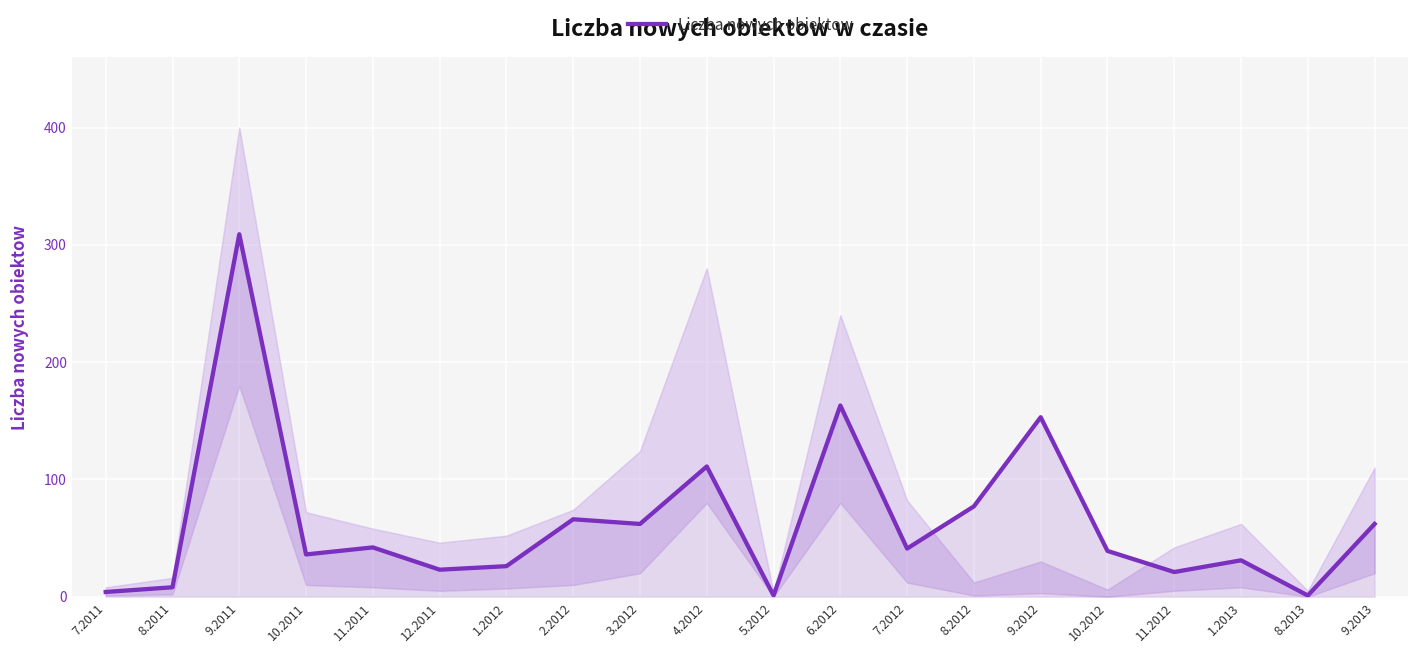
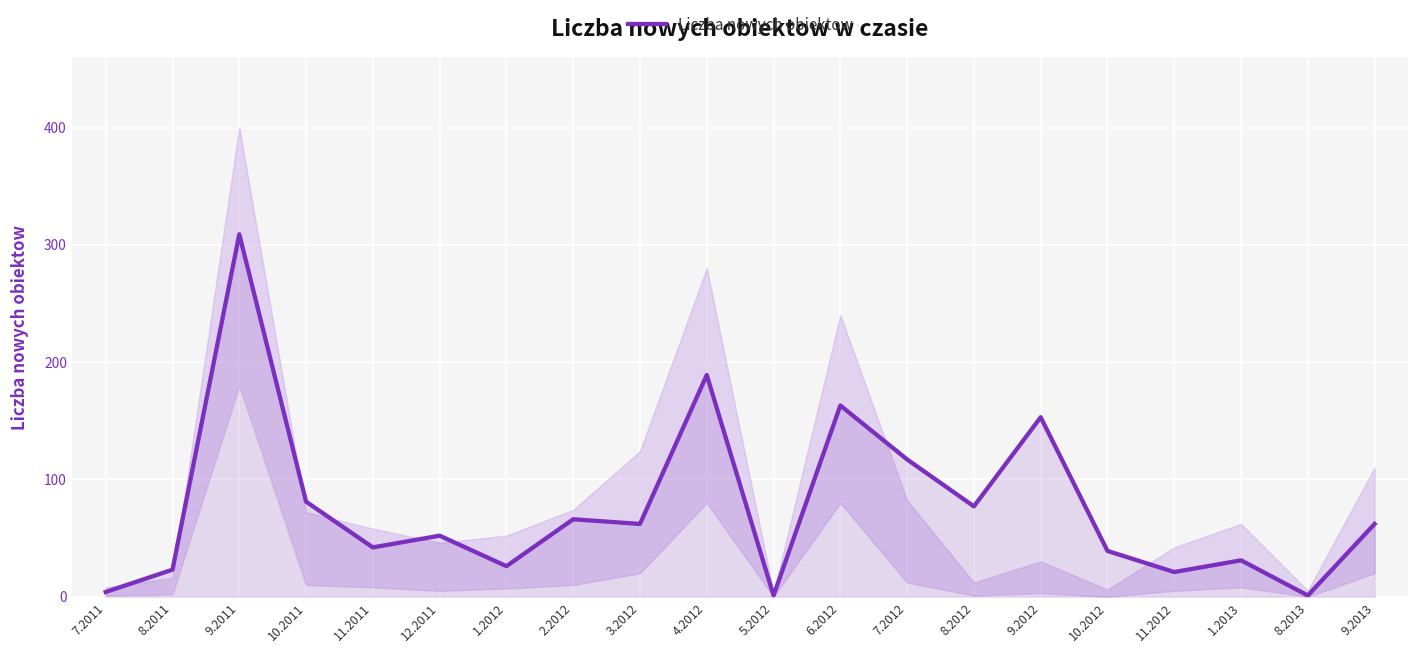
  {
    "Liczba nowych obiektow": {
      "7.2011": 4,
-     "8.2011": 8,
+     "8.2011": 23,
      "9.2011": 309,
-     "10.2011": 36,
+     "10.2011": 81,
      "11.2011": 42,
-     "12.2011": 23,
+     "12.2011": 52,
      "1.2012": 26,
      "2.2012": 66,
      "3.2012": 62,
-     "4.2012": 111,
+     "4.2012": 189,
      "6.2012": 163,
-     "7.2012": 41,
+     "7.2012": 117,
      "8.2012": 77,
      "9.2012": 153,
      "10.2012": 39,
      "11.2012": 21,
      "1.2013": 31,
      "8.2013": 1,
      "9.2013": 62
    }
  }
